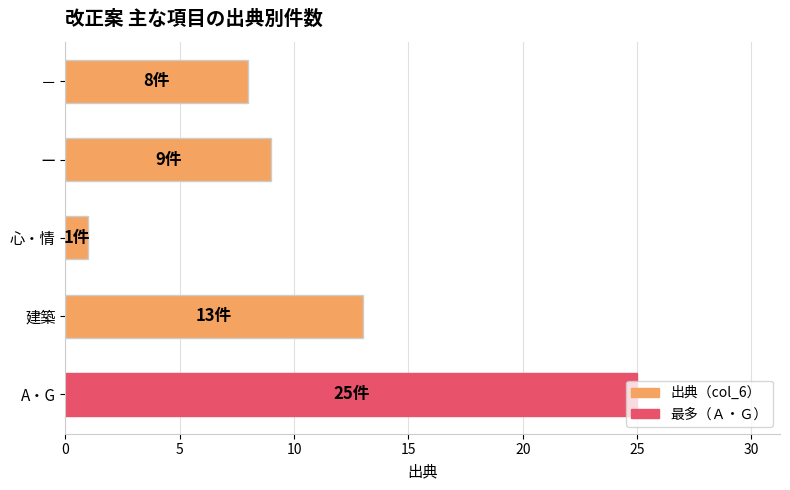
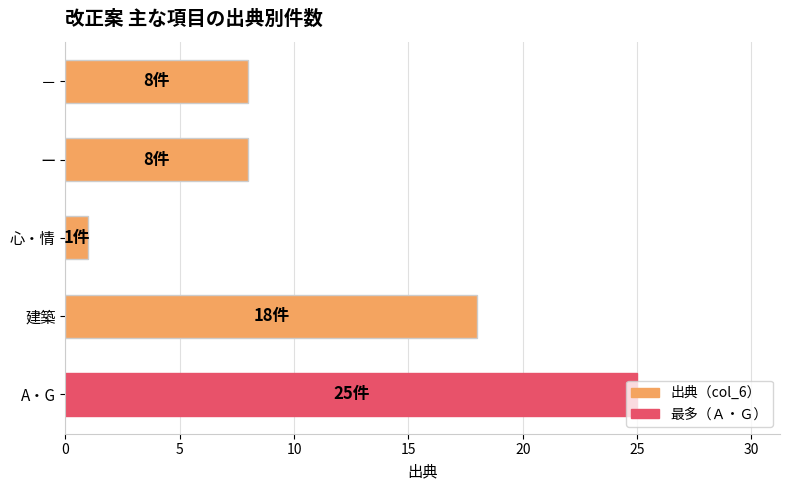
  {
    "－": "8件",
-   "ー": "9件",
+   "ー": "8件",
    "心・情": "1件",
-   "建築": "13件"
+   "建築": "18件"
  }
